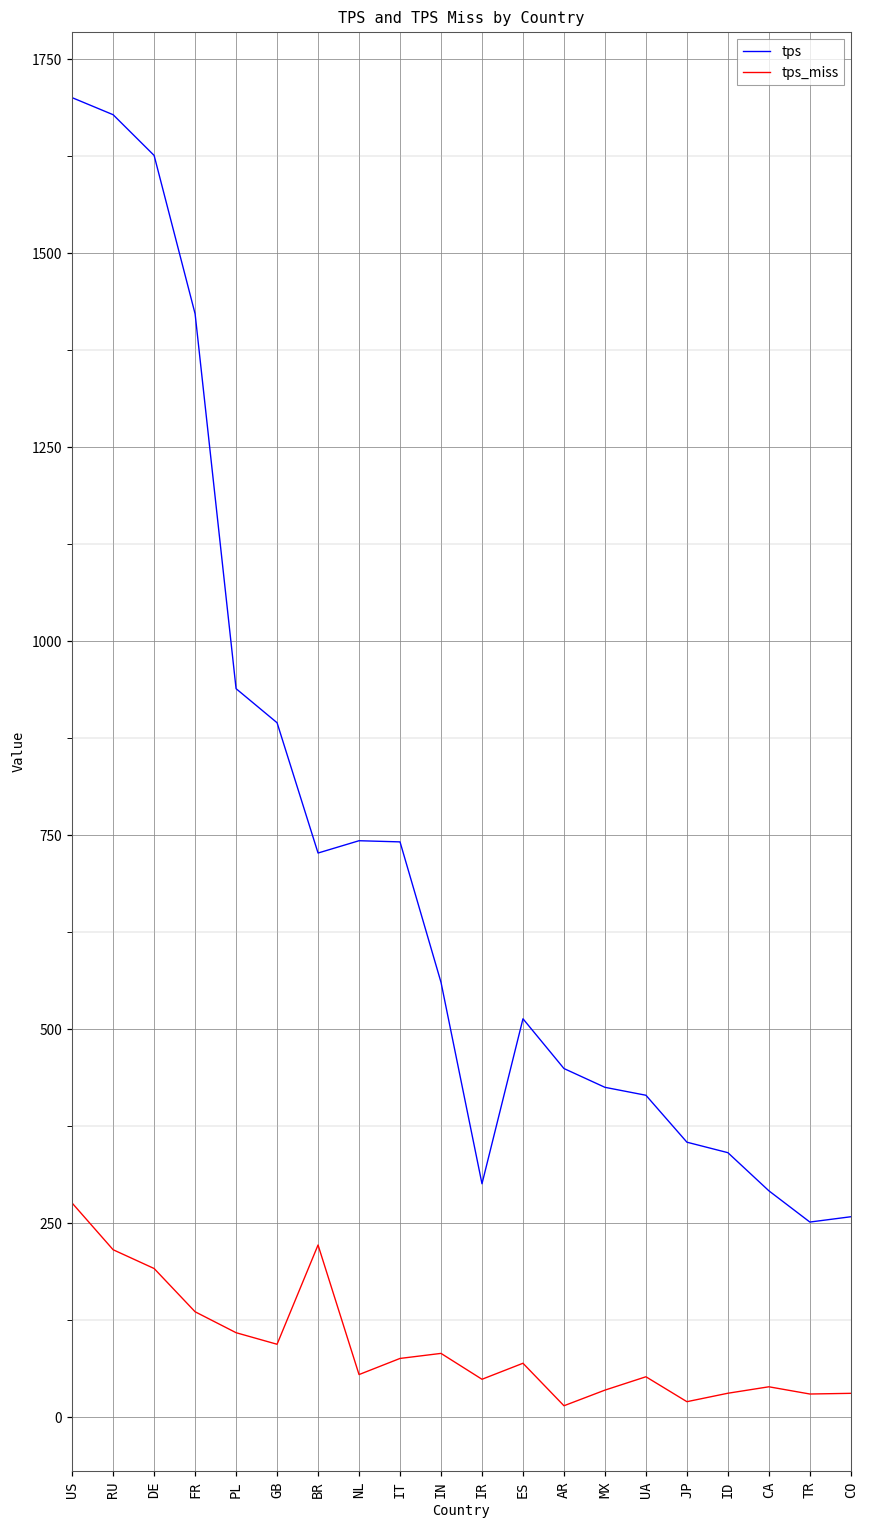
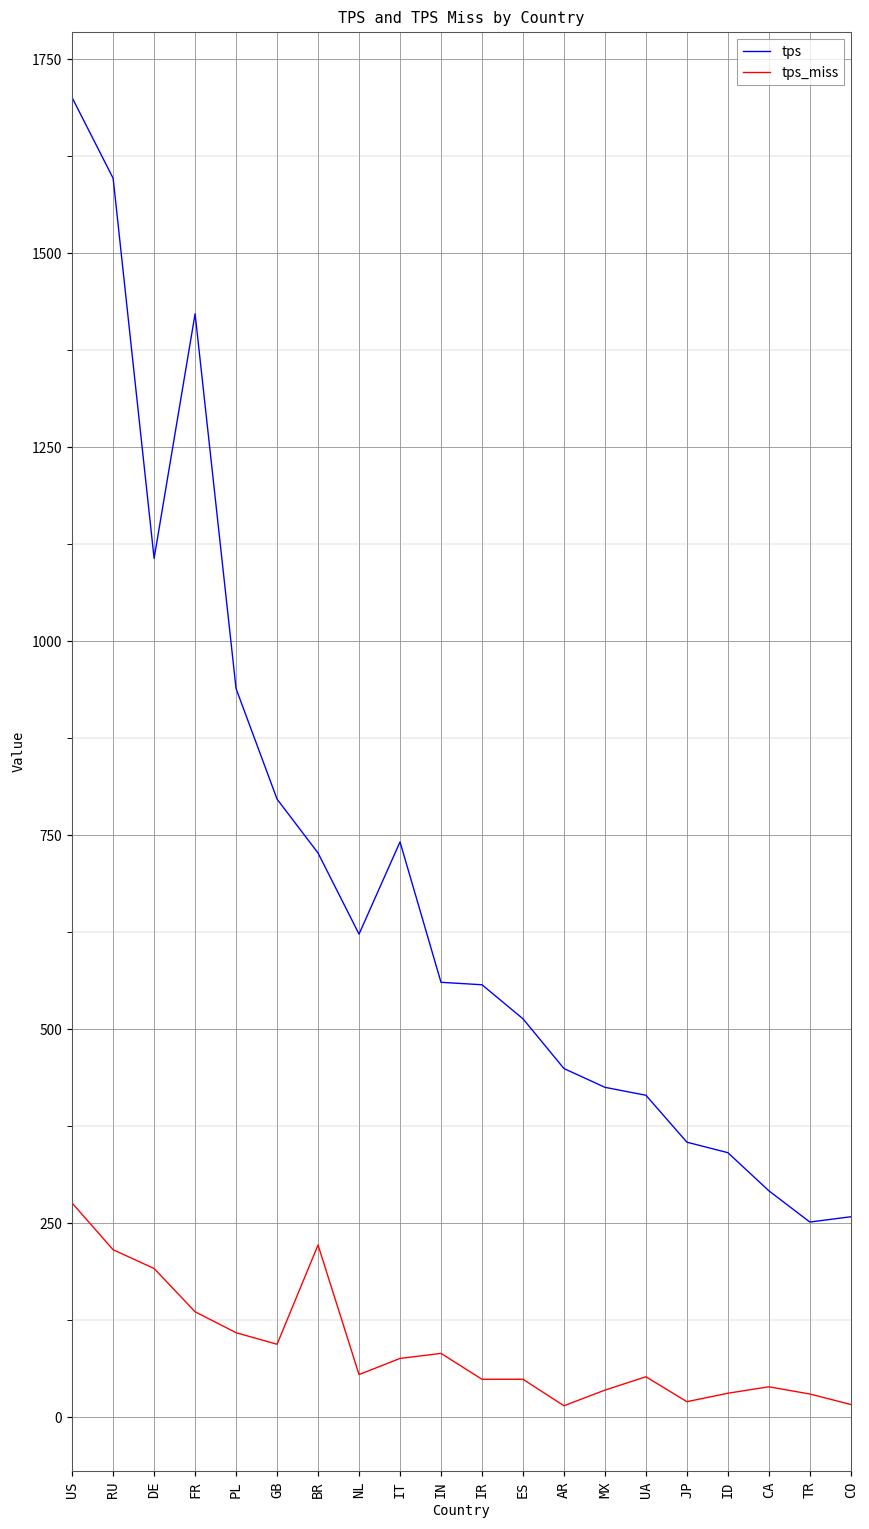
  {
    "tps": {
      "US": 1700,
-     "RU": 1680,
-     "DE": 1630,
+     "RU": 1600,
+     "DE": 1110,
      "FR": 1420,
      "PL": 940,
-     "GB": 890,
+     "GB": 800,
      "BR": 730,
-     "NL": 740,
+     "NL": 620,
      "IT": 740,
      "IN": 560,
-     "IR": 300,
+     "IR": 560,
      "ES": 510,
      "AR": 450,
      "MX": 430,
      "UA": 410,
      "JP": 350,
      "ID": 340,
      "CA": 290,
      "TR": 250,
      "CO": 260
    },
    "tps_miss": {
      "US": 280,
      "RU": 220,
      "DE": 190,
      "FR": 140,
      "PL": 110,
      "GB": 90,
      "BR": 220,
      "NL": 50,
      "IT": 80,
      "IN": 80,
      "IR": 50,
-     "ES": 70,
+     "ES": 50,
      "AR": 10,
      "MX": 30,
      "UA": 50,
      "JP": 20,
      "ID": 30,
      "CA": 40,
      "TR": 30,
-     "CO": 30
+     "CO": 20
    }
  }
